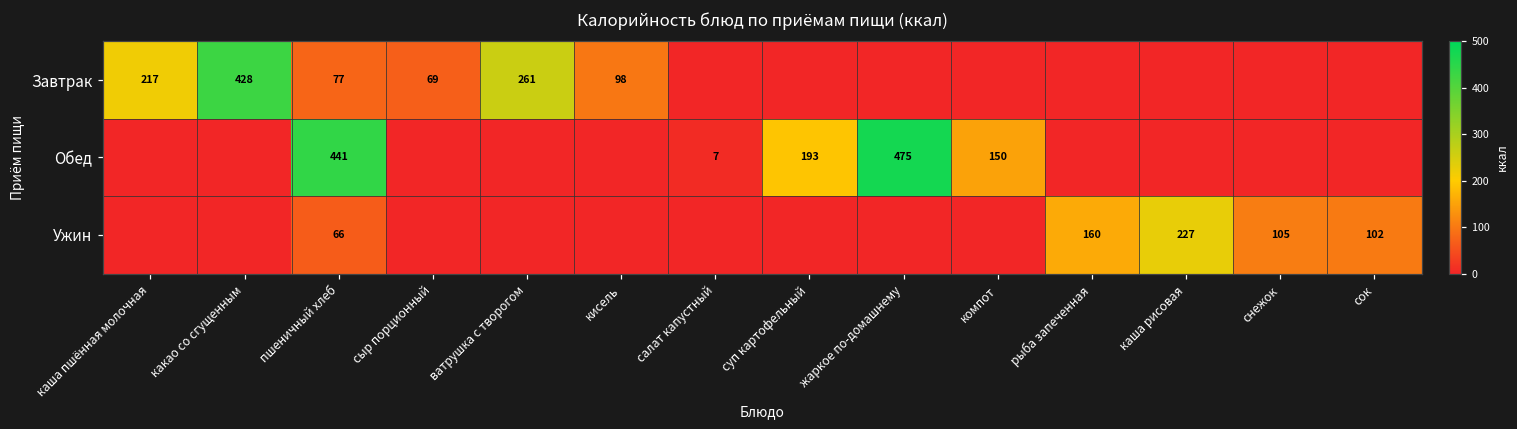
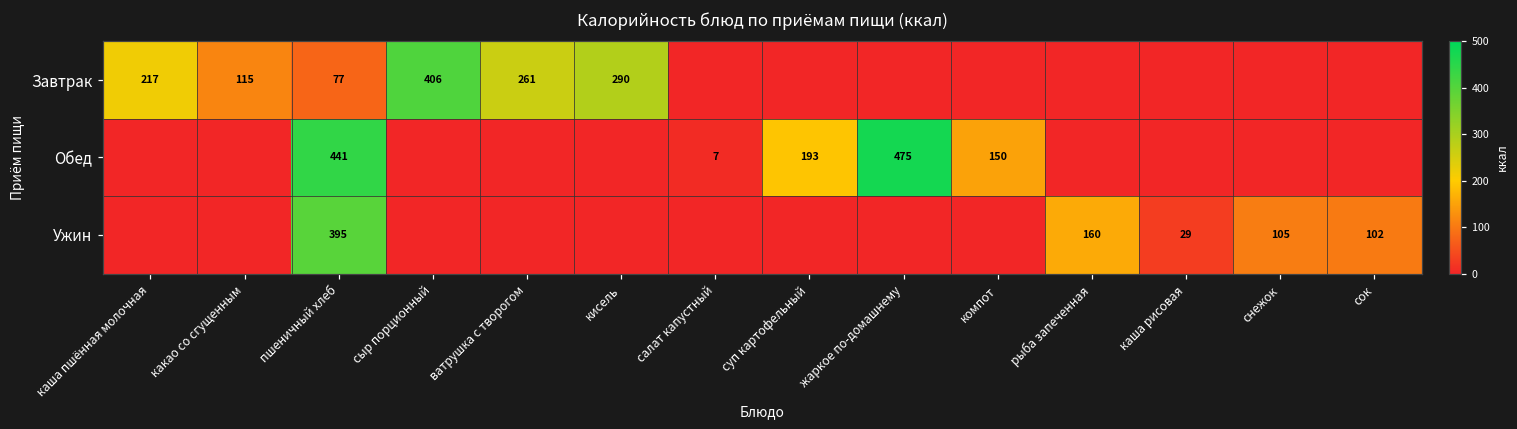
  {
    "Завтрак": {
      "каша пшённая молочная": 217,
-     "какао со сгущенным": 428,
+     "какао со сгущенным": 115,
      "пшеничный хлеб": 77,
-     "сыр порционный": 69,
+     "сыр порционный": 406,
      "ватрушка с творогом": 261,
-     "кисель": 98
+     "кисель": 290
    },
    "Обед": {
      "пшеничный хлеб": 441,
      "салат капустный": 7,
      "суп картофельный": 193,
      "жаркое по-домашнему": 475,
      "компот": 150
    },
    "Ужин": {
-     "пшеничный хлеб": 66,
+     "пшеничный хлеб": 395,
      "рыба запеченная": 160,
-     "каша рисовая": 227,
+     "каша рисовая": 29,
      "снежок": 105,
      "сок": 102
    }
  }
